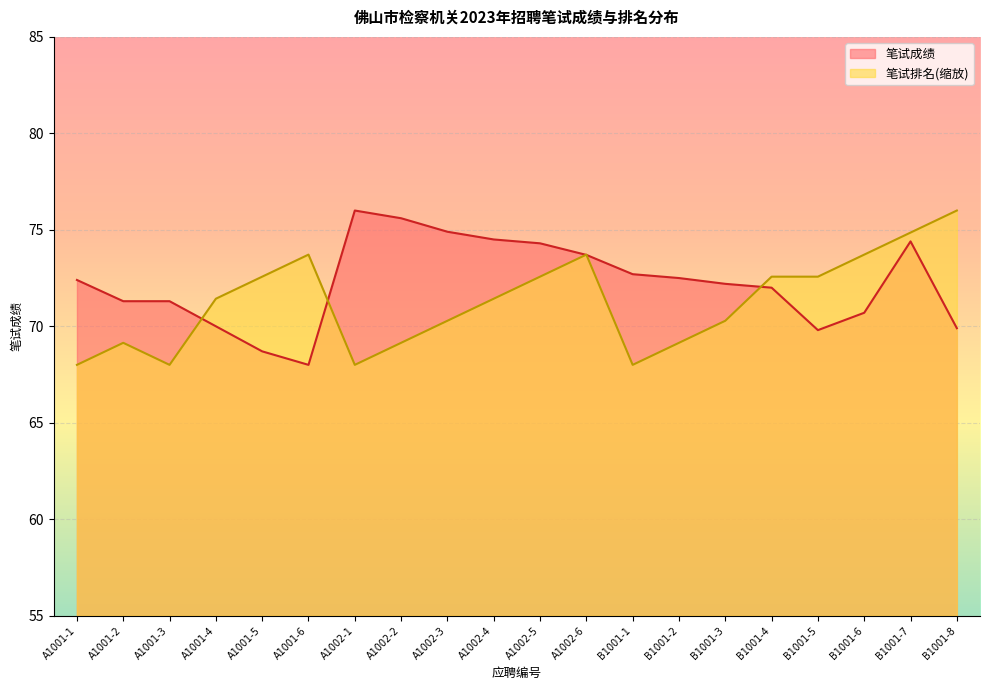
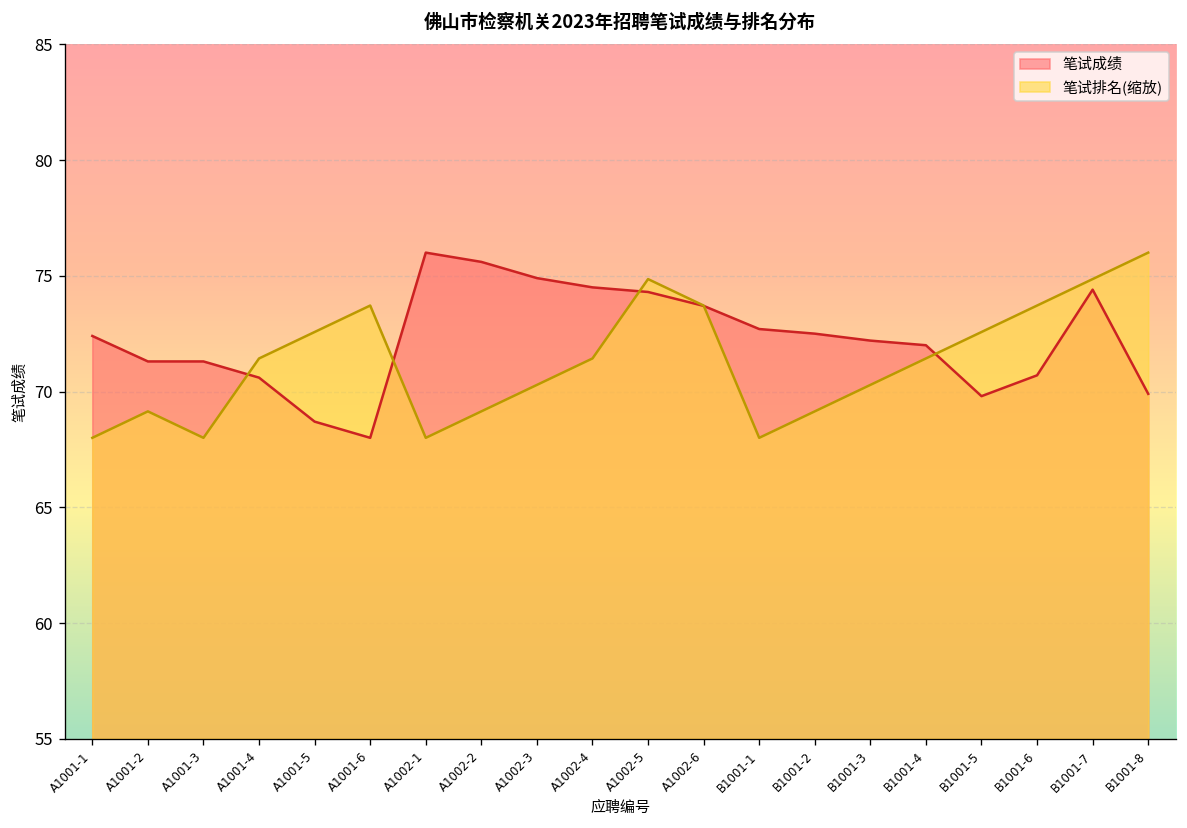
  {
    "笔试成绩": {
      "A1001-1": 72.4,
      "A1001-2": 71.3,
      "A1001-3": 71.3,
-     "A1001-4": 70.0,
+     "A1001-4": 70.6,
      "A1001-5": 68.7,
      "A1001-6": 68.0,
      "A1002-1": 76.0,
      "A1002-2": 75.6,
      "A1002-3": 74.9,
      "A1002-4": 74.5,
      "A1002-5": 74.3,
      "B1001-1": 72.7,
      "B1001-2": 72.5,
      "B1001-3": 72.2,
      "B1001-4": 72.0,
      "B1001-5": 69.8,
      "B1001-6": 70.7,
      "B1001-7": 74.4,
      "B1001-8": 69.9
    },
    "笔试排名(缩放)": {
      "A1001-1": 68.0,
      "A1001-2": 69.1,
      "A1001-3": 68.0,
      "A1001-4": 71.4,
      "A1001-5": 72.6,
      "A1001-6": 73.7,
      "A1002-1": 68.0,
      "A1002-2": 69.1,
      "A1002-3": 70.3,
      "A1002-4": 71.4,
-     "A1002-5": 72.6,
+     "A1002-5": 74.9,
      "B1001-1": 68.0,
      "B1001-2": 69.1,
      "B1001-3": 70.3,
-     "B1001-4": 72.6,
+     "B1001-4": 71.4,
      "B1001-5": 72.6,
      "B1001-6": 73.7,
      "B1001-7": 74.9,
      "B1001-8": 76.0
    }
  }
